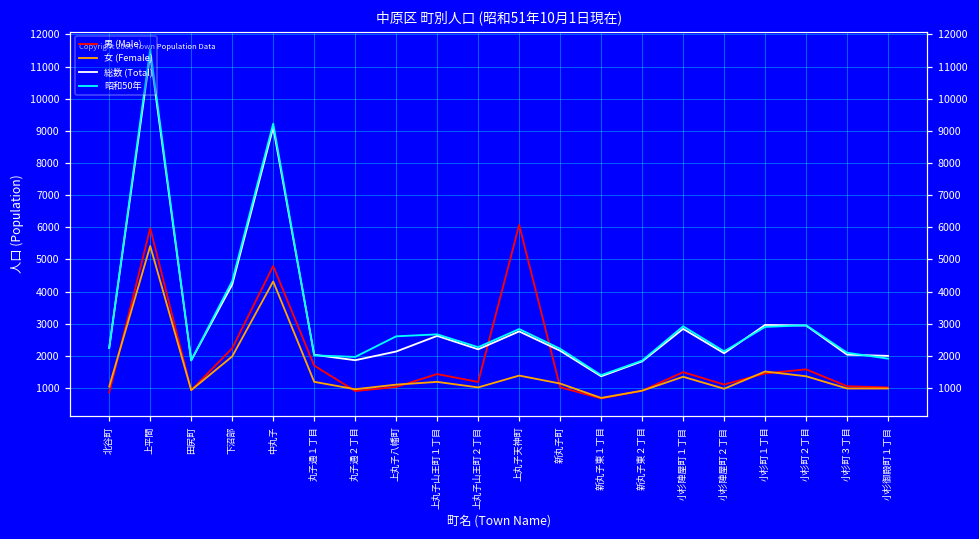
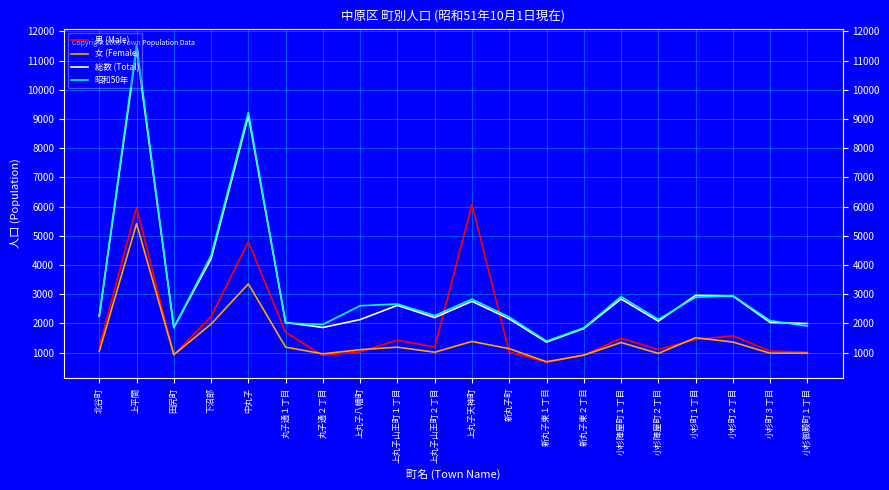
  {
    "男 (Male)": {
-     "北谷町": 900,
+     "北谷町": 1200,
      "上平間": 6000,
      "下沼部": 2200,
      "中丸子": 4800,
      "丸子通１丁目": 1700,
      "上丸子山王町１丁目": 1400,
      "上丸子山王町２丁目": 1200,
      "上丸子天神町": 6100,
      "新丸子町": 1000,
      "小杉陣屋町１丁目": 1500,
      "小杉陣屋町２丁目": 1100,
      "小杉町２丁目": 1600
    },
    "女 (Female)": {
      "北谷町": 1000,
      "上平間": 5400,
      "下沼部": 2000,
-     "中丸子": 4300,
+     "中丸子": 3400,
      "丸子通１丁目": 1200,
      "上丸子山王町１丁目": 1200,
      "上丸子山王町２丁目": 1000,
      "上丸子天神町": 1400,
      "新丸子町": 1100,
      "小杉陣屋町１丁目": 1300,
      "小杉陣屋町２丁目": 1000,
      "小杉町２丁目": 1400
    },
    "総数 (Total)": {
      "下沼部": 4200,
      "中丸子": 9100,
      "丸子通２丁目": 1900,
      "上丸子八幡町": 2100
    },
    "昭和50年": {
      "下沼部": 4300,
      "中丸子": 9200,
      "丸子通２丁目": 2000,
      "上丸子八幡町": 2600
    }
  }
